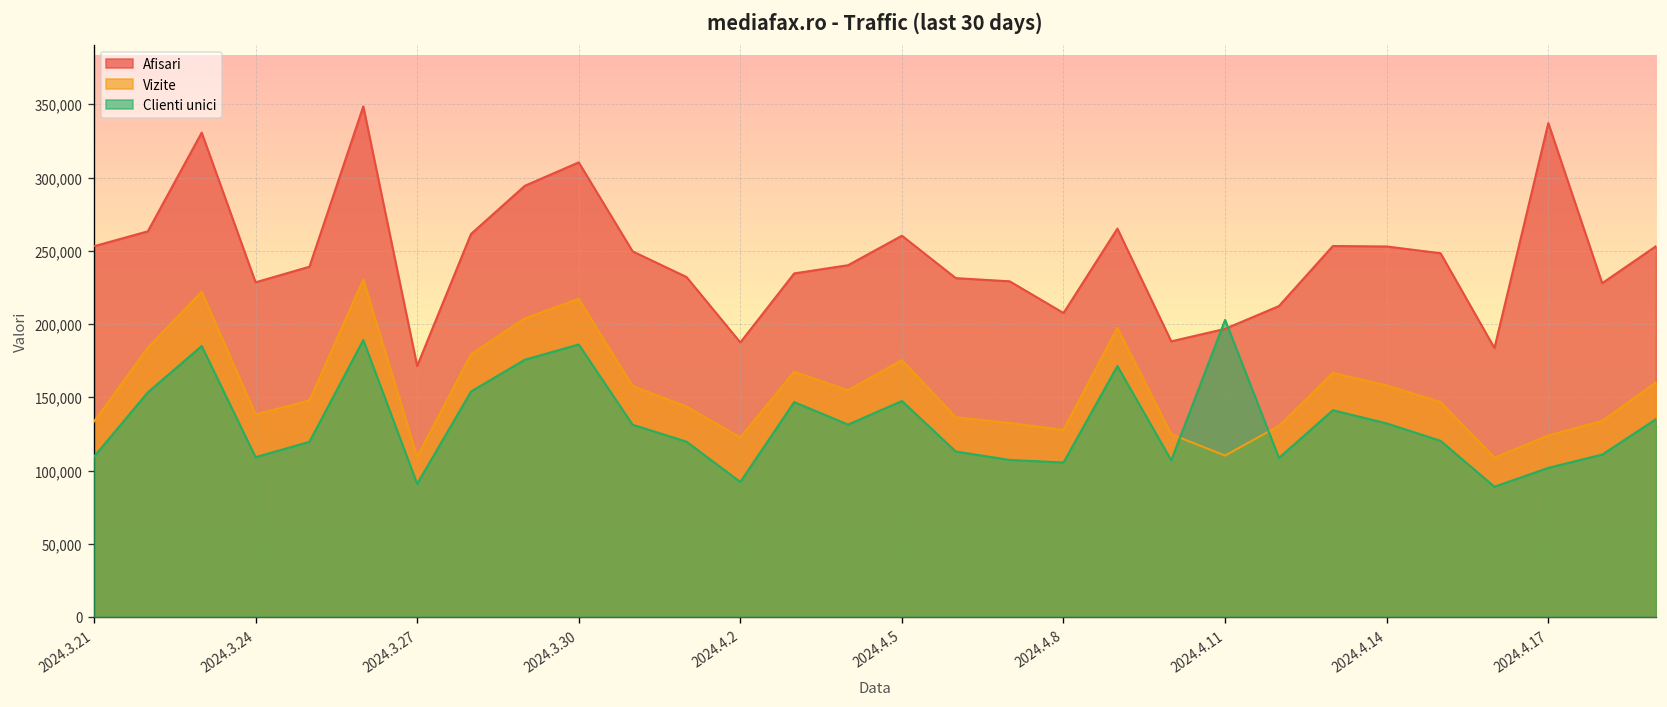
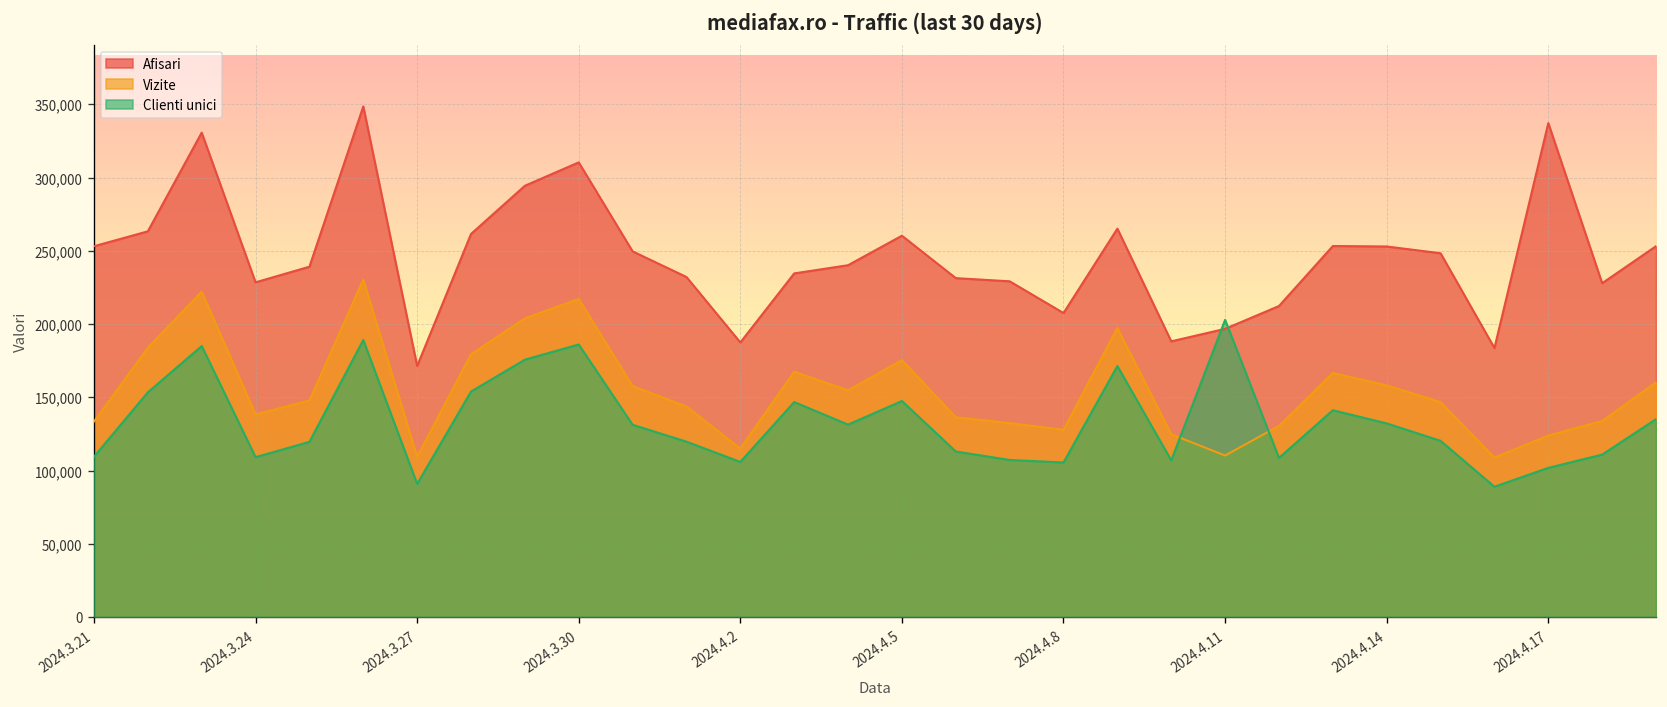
  {
    "Afisari": {
      "2024.3.21": "253,000",
      "2024.3.24": "228,000",
      "2024.3.27": "171,000",
      "2024.3.30": "310,000",
      "2024.4.2": "187,000",
      "2024.4.5": "260,000",
      "2024.4.8": "208,000",
      "2024.4.11": "197,000",
      "2024.4.14": "253,000",
      "2024.4.17": "337,000"
    },
    "Vizite": {
      "2024.3.21": "133,000",
      "2024.3.24": "138,000",
      "2024.3.27": "109,000",
      "2024.3.30": "217,000",
-     "2024.4.2": "123,000",
+     "2024.4.2": "115,000",
      "2024.4.5": "175,000",
      "2024.4.8": "128,000",
      "2024.4.11": "110,000",
      "2024.4.14": "158,000",
      "2024.4.17": "124,000"
    },
    "Clienti unici": {
      "2024.3.21": "109,000",
      "2024.3.24": "109,000",
      "2024.3.27": "91,000",
      "2024.3.30": "186,000",
-     "2024.4.2": "92,000",
+     "2024.4.2": "106,000",
      "2024.4.5": "147,000",
      "2024.4.8": "105,000",
      "2024.4.11": "203,000",
      "2024.4.14": "132,000",
      "2024.4.17": "102,000"
    }
  }
